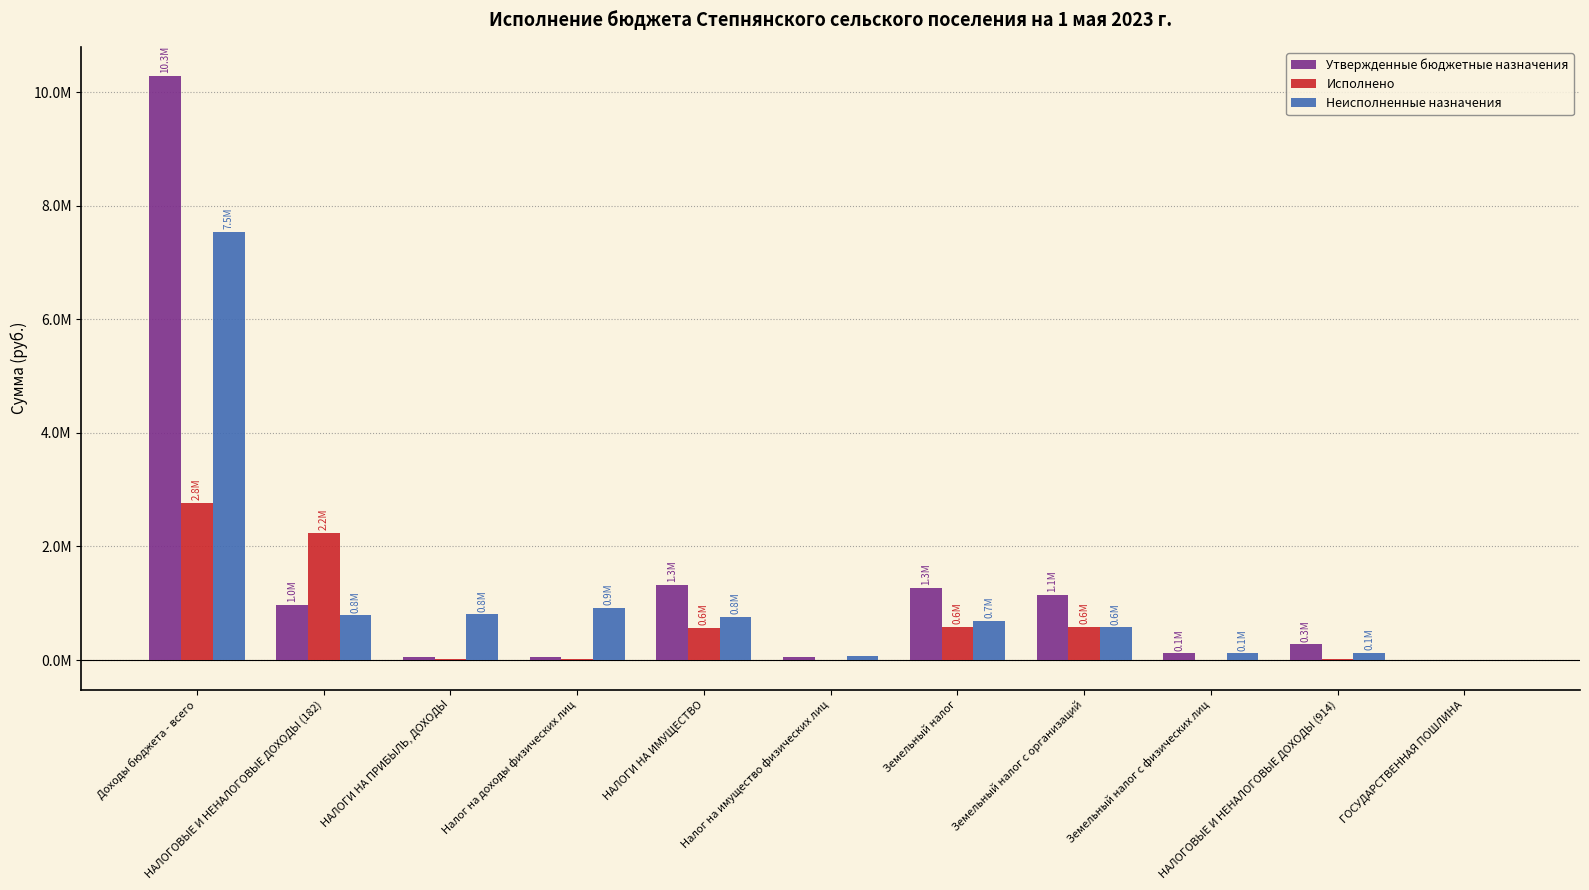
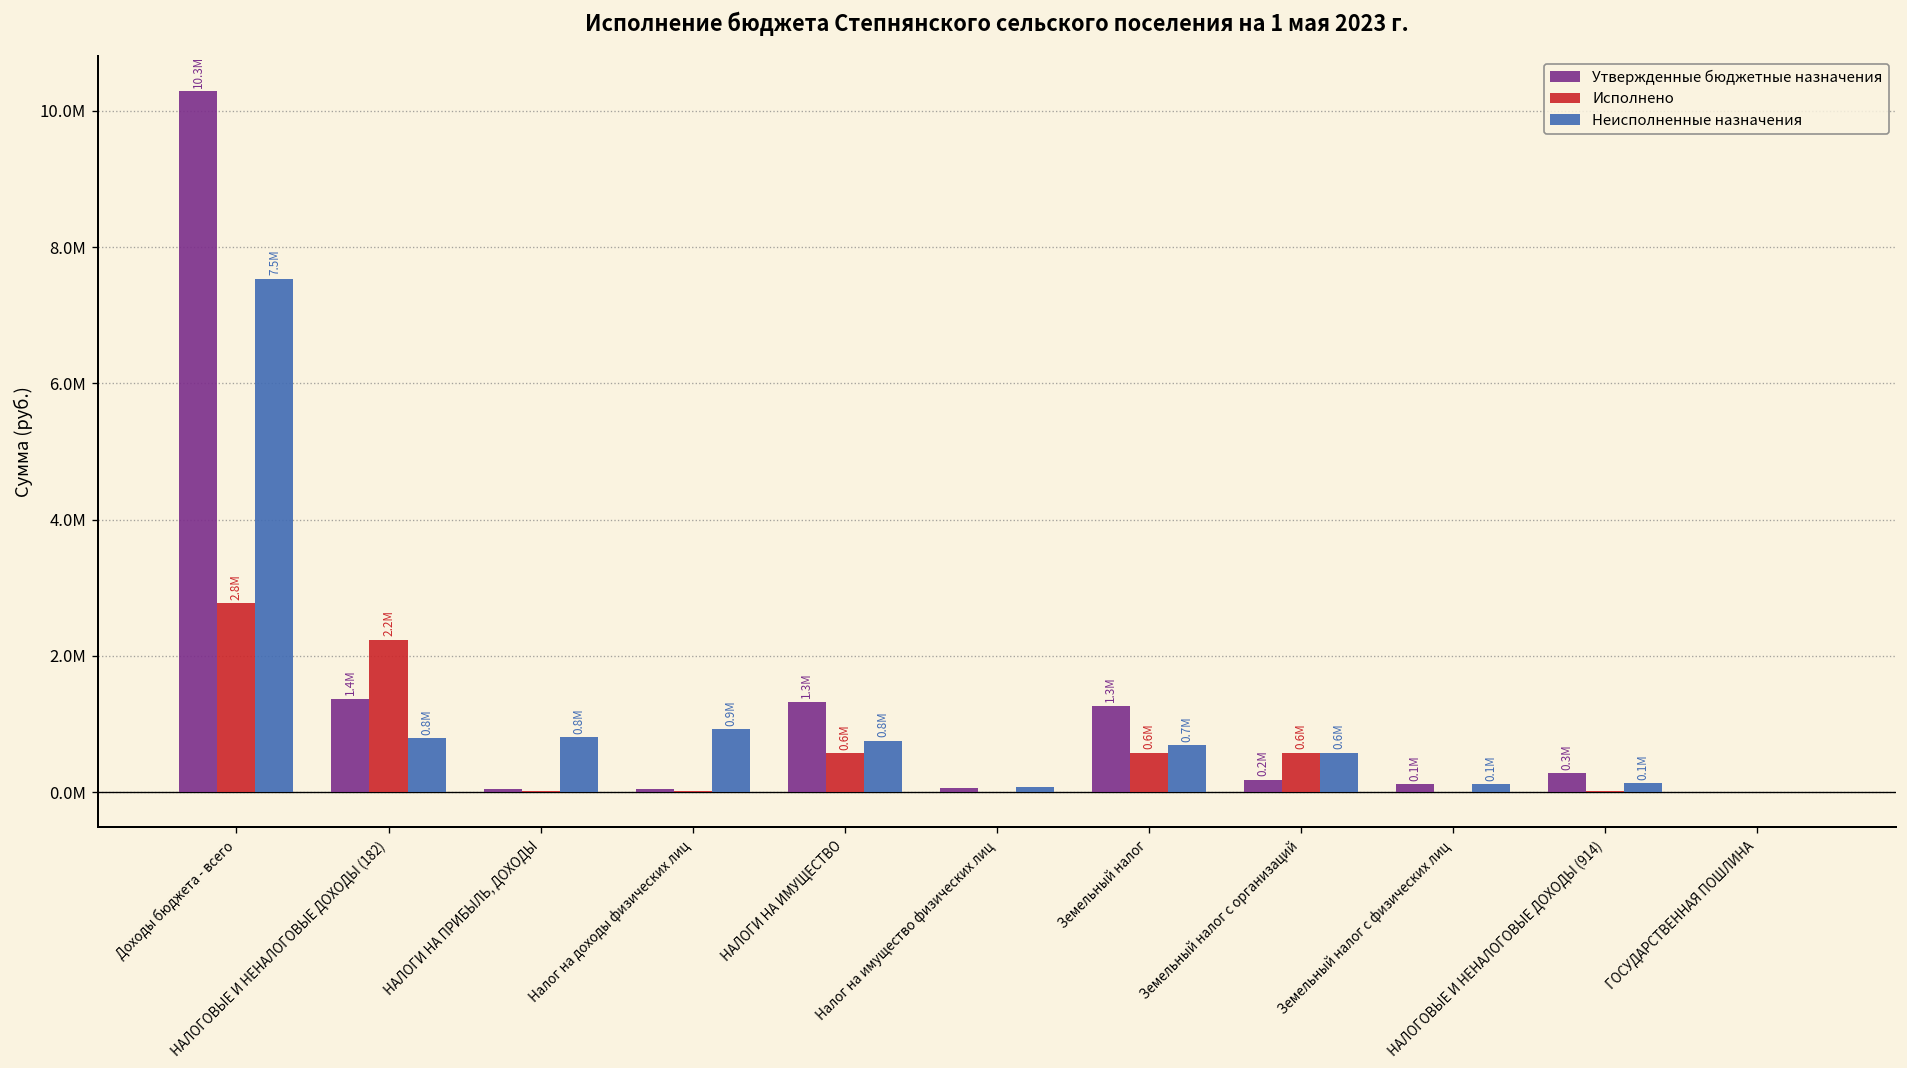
  {
    "Утвержденные бюджетные назначения": {
      "Доходы бюджета - всего": "10.3M",
-     "НАЛОГОВЫЕ И НЕНАЛОГОВЫЕ ДОХОДЫ (182)": "1.0M",
+     "НАЛОГОВЫЕ И НЕНАЛОГОВЫЕ ДОХОДЫ (182)": "1.4M",
      "НАЛОГИ НА ИМУЩЕСТВО": "1.3M",
      "Земельный налог": "1.3M",
-     "Земельный налог с организаций": "1.1M",
+     "Земельный налог с организаций": "0.2M",
      "Земельный налог с физических лиц": "0.1M",
      "НАЛОГОВЫЕ И НЕНАЛОГОВЫЕ ДОХОДЫ (914)": "0.3M"
    },
    "Исполнено": {
      "Доходы бюджета - всего": "2.8M",
      "НАЛОГОВЫЕ И НЕНАЛОГОВЫЕ ДОХОДЫ (182)": "2.2M",
      "НАЛОГИ НА ИМУЩЕСТВО": "0.6M",
      "Земельный налог": "0.6M",
      "Земельный налог с организаций": "0.6M"
    },
    "Неисполненные назначения": {
      "Доходы бюджета - всего": "7.5M",
      "НАЛОГОВЫЕ И НЕНАЛОГОВЫЕ ДОХОДЫ (182)": "0.8M",
      "НАЛОГИ НА ПРИБЫЛЬ, ДОХОДЫ": "0.8M",
      "Налог на доходы физических лиц": "0.9M",
      "НАЛОГИ НА ИМУЩЕСТВО": "0.8M",
      "Земельный налог": "0.7M",
      "Земельный налог с организаций": "0.6M",
      "Земельный налог с физических лиц": "0.1M",
      "НАЛОГОВЫЕ И НЕНАЛОГОВЫЕ ДОХОДЫ (914)": "0.1M"
    }
  }
